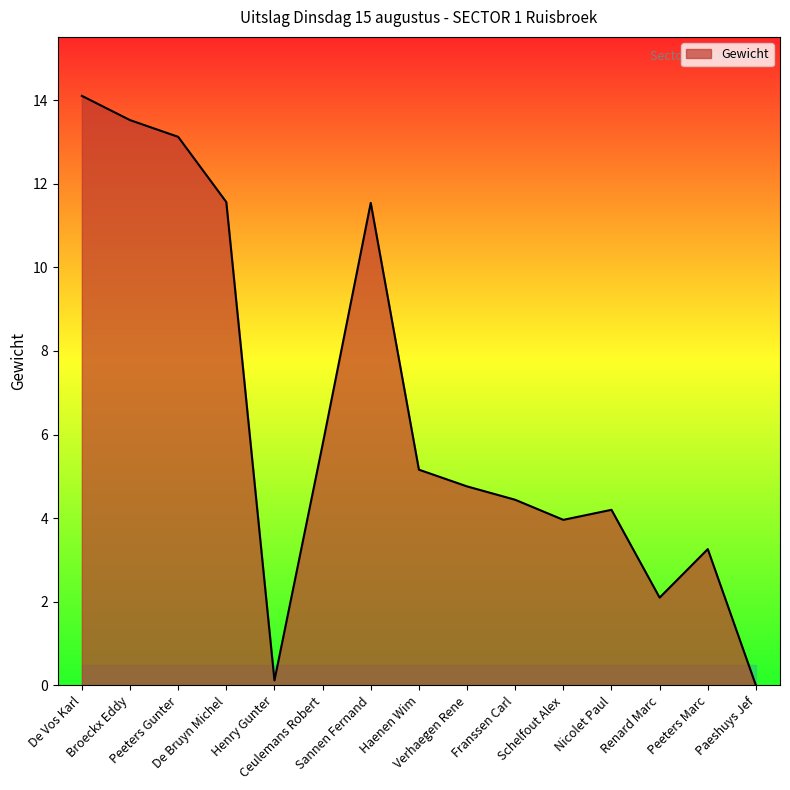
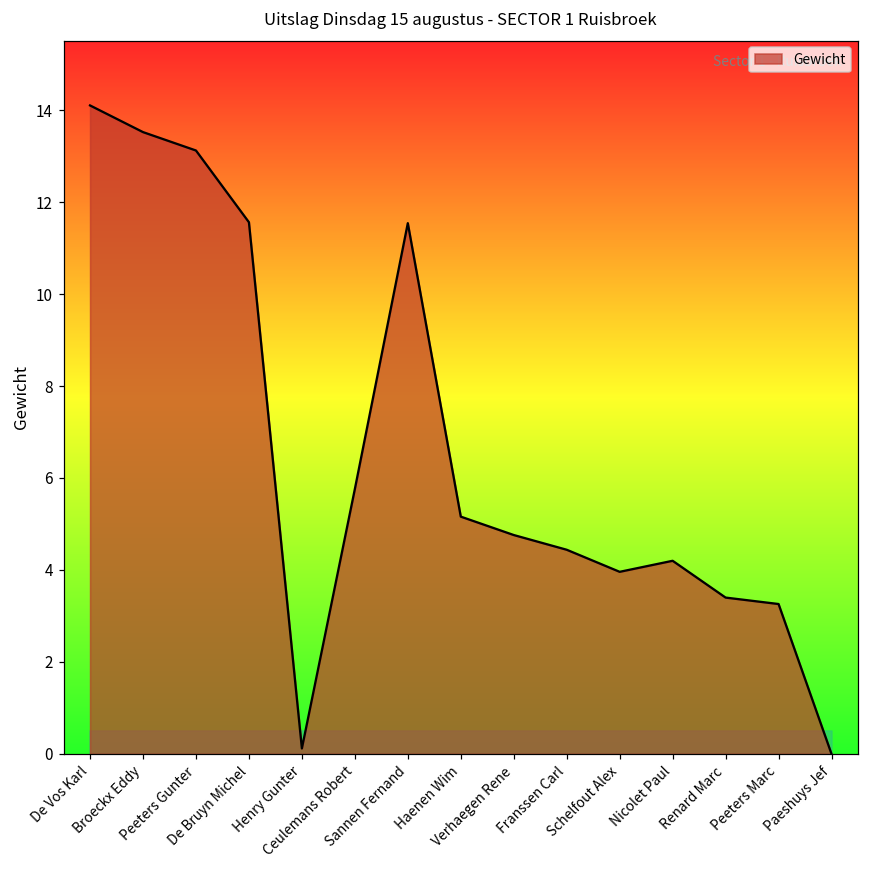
  {
    "Gewicht": {
      "De Vos Karl": 14.1,
      "Broeckx Eddy": 13.5,
      "Peeters Gunter": 13.1,
      "De Bruyn Michel": 11.6,
      "Henry Gunter": 0.1,
      "Ceulemans Robert": 5.8,
      "Sannen Fernand": 11.5,
      "Haenen Wim": 5.2,
      "Verhaegen Rene": 4.8,
      "Franssen Carl": 4.4,
      "Schelfout Alex": 4.0,
      "Nicolet Paul": 4.2,
-     "Renard Marc": 2.1,
+     "Renard Marc": 3.4,
      "Peeters Marc": 3.3,
      "Paeshuys Jef": 0.0
    }
  }
